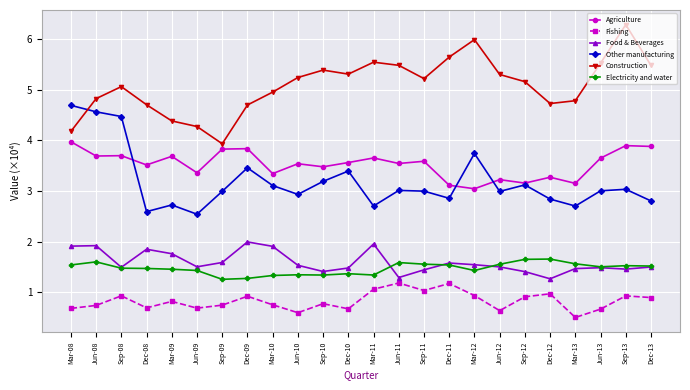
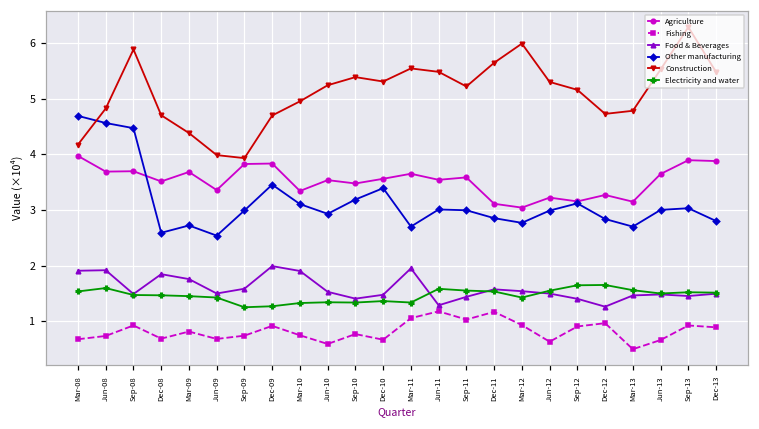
  {
    "Food & Beverages": {
      "Mar-08": 1.9,
      "Jun-08": 1.9,
      "Dec-08": 1.8,
      "Mar-09": 1.8,
      "Jun-09": 1.5,
      "Sep-09": 1.6,
      "Dec-09": 2.0,
      "Mar-10": 1.9,
      "Jun-10": 1.5,
      "Sep-10": 1.4,
      "Dec-10": 1.5,
      "Mar-11": 2.0,
      "Jun-11": 1.3,
      "Sep-11": 1.4,
      "Mar-12": 1.5,
      "Jun-12": 1.5,
      "Sep-12": 1.4,
      "Dec-12": 1.3,
      "Mar-13": 1.5,
      "Sep-13": 1.5
    },
    "Other manufacturing": {
      "Mar-08": 4.7,
      "Jun-08": 4.6,
      "Sep-08": 4.5,
      "Dec-08": 2.6,
      "Mar-09": 2.7,
      "Jun-09": 2.5,
      "Sep-09": 3.0,
      "Dec-09": 3.5,
      "Mar-10": 3.1,
      "Jun-10": 2.9,
      "Sep-10": 3.2,
      "Dec-10": 3.4,
      "Mar-11": 2.7,
      "Jun-11": 3.0,
      "Sep-11": 3.0,
      "Dec-11": 2.9,
-     "Mar-12": 3.7,
+     "Mar-12": 2.8,
      "Jun-12": 3.0,
      "Dec-12": 2.8,
      "Mar-13": 2.7,
      "Jun-13": 3.0,
      "Sep-13": 3.0,
      "Dec-13": 2.8
    },
    "Construction": {
      "Mar-08": 4.2,
      "Jun-08": 4.8,
-     "Sep-08": 5.1,
+     "Sep-08": 5.9,
      "Dec-08": 4.7,
      "Mar-09": 4.4,
-     "Jun-09": 4.3,
+     "Jun-09": 4.0,
      "Sep-09": 3.9,
      "Dec-09": 4.7,
      "Mar-10": 5.0,
      "Jun-10": 5.2,
      "Sep-10": 5.4,
      "Dec-10": 5.3,
      "Mar-11": 5.5,
      "Jun-11": 5.5,
      "Sep-11": 5.2,
      "Dec-11": 5.6,
      "Mar-12": 6.0,
      "Jun-12": 5.3,
      "Sep-12": 5.2,
      "Dec-12": 4.7,
      "Mar-13": 4.8
    },
    "Electricity and water": {
      "Mar-08": 1.5,
      "Jun-08": 1.6,
      "Dec-08": 1.5,
      "Mar-09": 1.5,
      "Jun-09": 1.4,
      "Sep-09": 1.3,
      "Dec-09": 1.3,
      "Mar-10": 1.3,
      "Jun-10": 1.3,
      "Sep-10": 1.3,
      "Dec-10": 1.4,
      "Mar-11": 1.3,
      "Jun-11": 1.6,
      "Sep-11": 1.6,
      "Mar-12": 1.4,
      "Jun-12": 1.6,
      "Sep-12": 1.6,
      "Dec-12": 1.7,
      "Mar-13": 1.6,
      "Sep-13": 1.5
    }
  }
